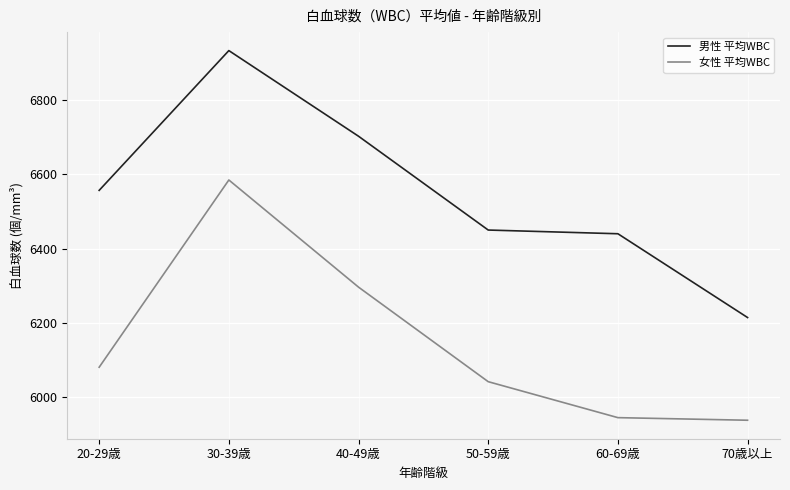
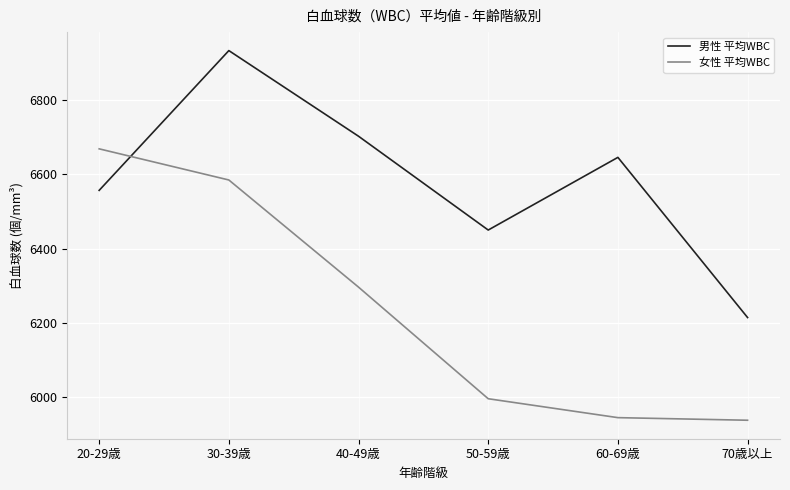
  {
    "男性 平均WBC": {
      "20-29歳": 6560,
      "30-39歳": 6930,
      "40-49歳": 6700,
      "50-59歳": 6450,
-     "60-69歳": 6440,
+     "60-69歳": 6650,
      "70歳以上": 6210
    },
    "女性 平均WBC": {
-     "20-29歳": 6080,
+     "20-29歳": 6670,
      "30-39歳": 6590,
      "40-49歳": 6300,
-     "50-59歳": 6040,
+     "50-59歳": 6000,
      "60-69歳": 5940,
      "70歳以上": 5940
    }
  }
